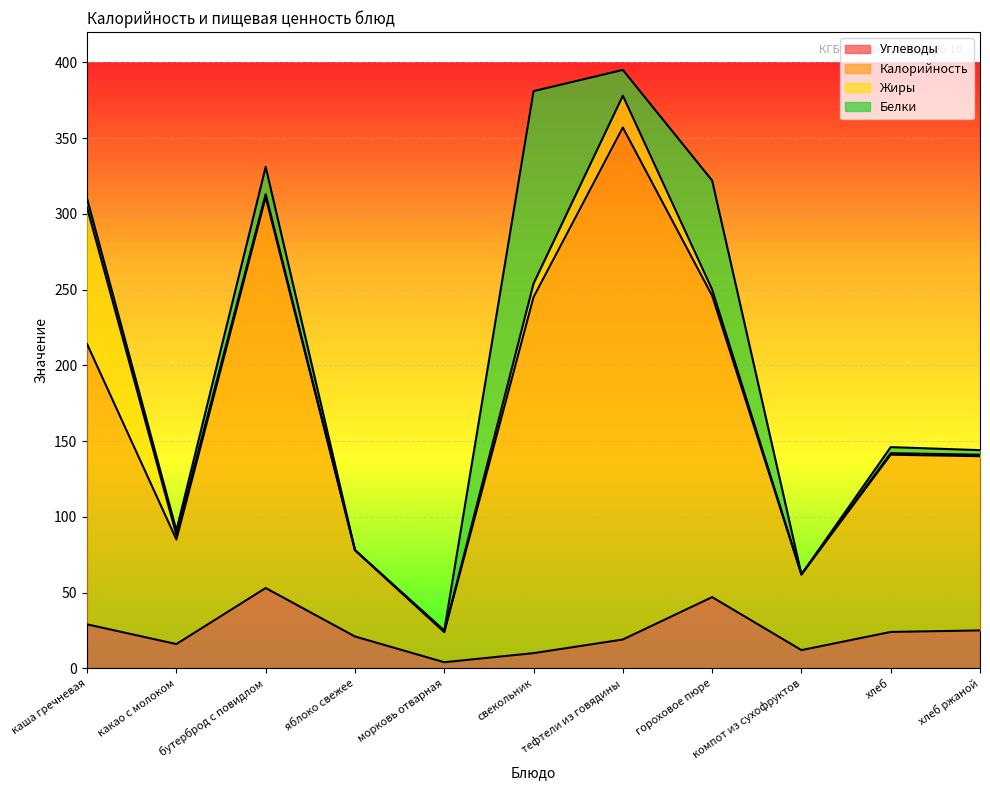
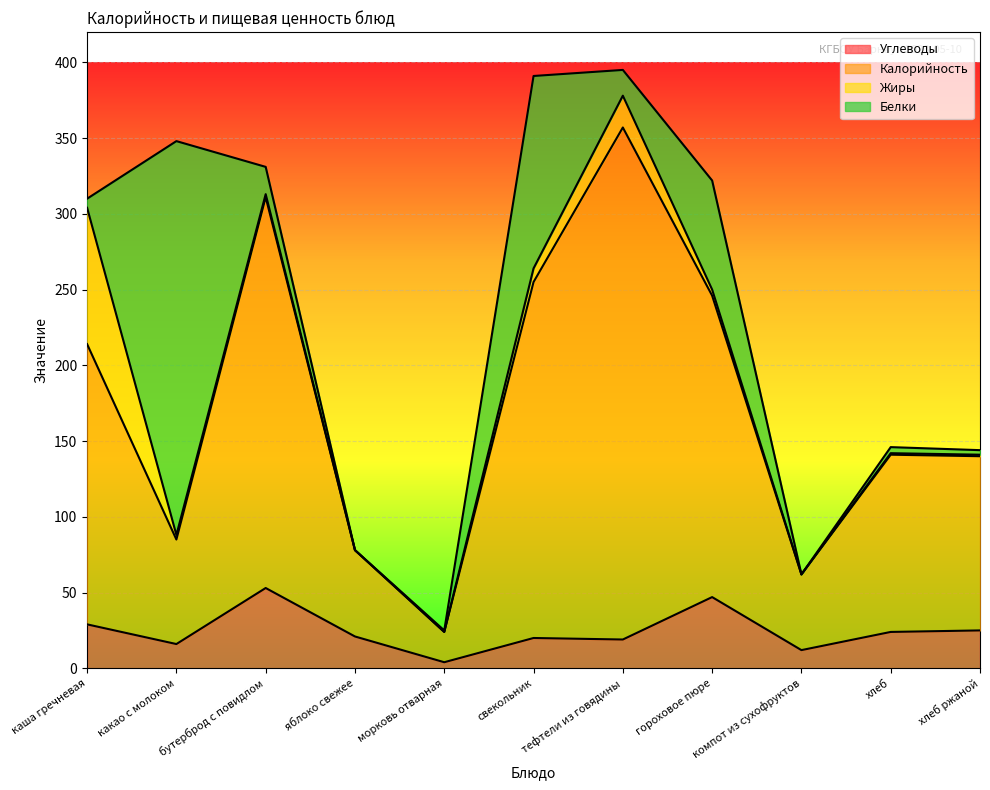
  {
    "Углеводы": {
      "каша гречневая": 29,
      "какао с молоком": 16,
      "бутерброд с повидлом": 53,
      "яблоко свежее": 21,
      "морковь отварная": 4,
-     "свекольник": 10,
+     "свекольник": 20,
      "тефтели из говядины": 19,
      "гороховое пюре": 47,
      "компот из сухофруктов": 12,
      "хлеб": 24,
      "хлеб ржаной": 25
    },
    "Калорийность": {
      "каша гречневая": 185,
      "какао с молоком": 69,
      "бутерброд с повидлом": 258,
      "свекольник": 235,
      "тефтели из говядины": 338,
      "гороховое пюре": 199
    },
    "Жиры": {
      "каша гречневая": 90,
      "какао с молоком": 3,
      "бутерброд с повидлом": 2,
      "свекольник": 9,
      "тефтели из говядины": 21,
      "гороховое пюре": 4
    },
    "Белки": {
      "каша гречневая": 6,
-     "какао с молоком": 3,
+     "какао с молоком": 260,
      "бутерброд с повидлом": 18,
      "свекольник": 127,
      "тефтели из говядины": 17,
      "гороховое пюре": 72,
      "хлеб": 4,
      "хлеб ржаной": 3
    }
  }
